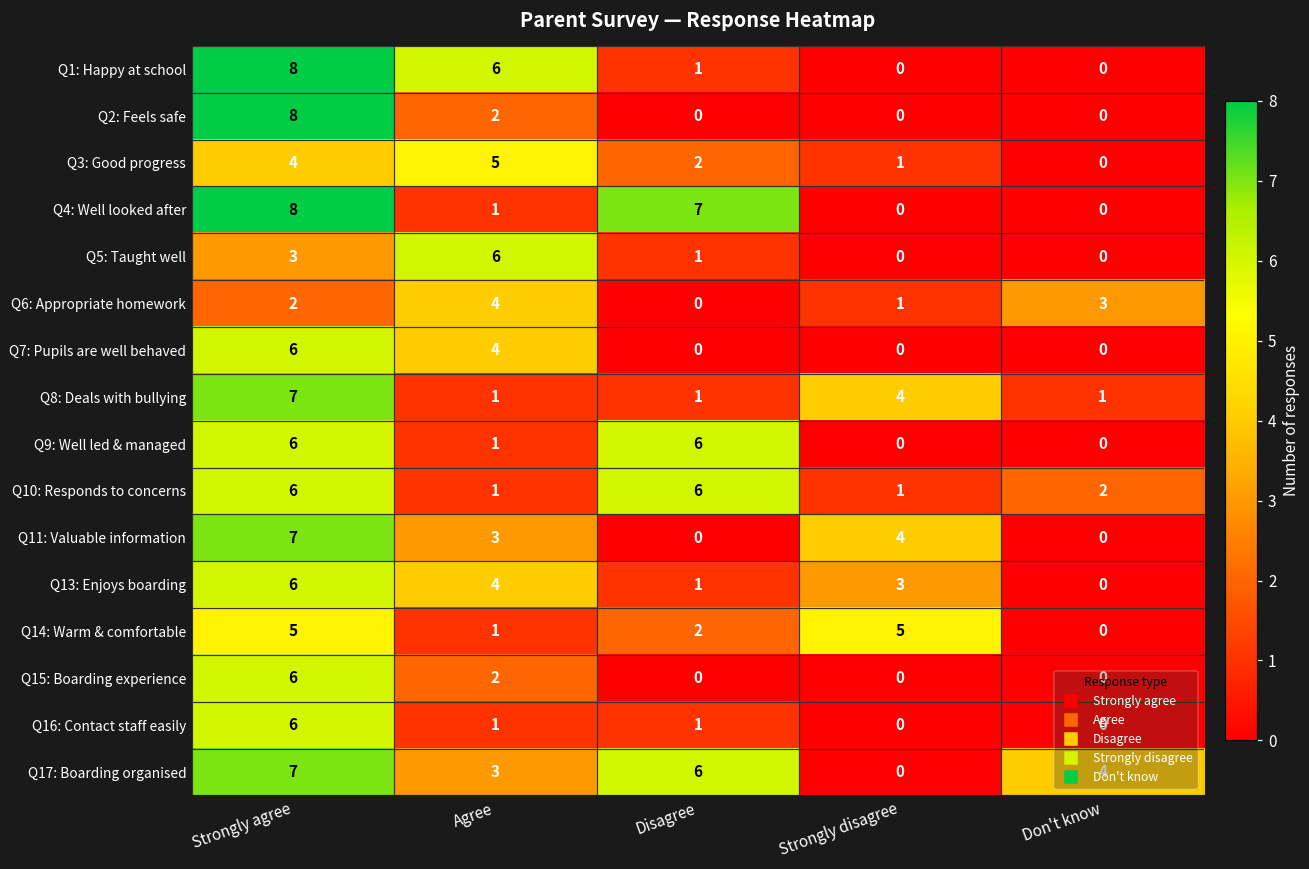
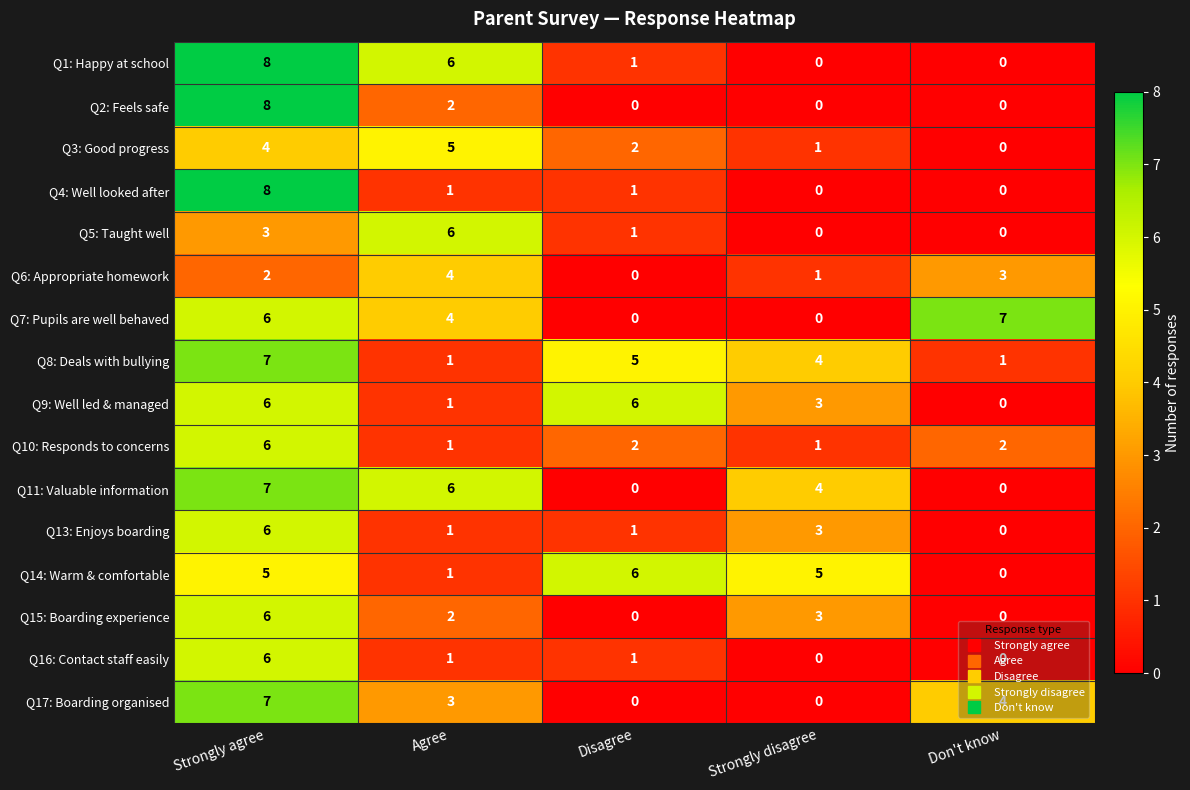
  {
    "Q1: Happy at school": {
      "Strongly agree": 8,
      "Agree": 6,
      "Disagree": 1,
      "Strongly disagree": 0,
      "Don't know": 0
    },
    "Q2: Feels safe": {
      "Strongly agree": 8,
      "Agree": 2,
      "Disagree": 0,
      "Strongly disagree": 0,
      "Don't know": 0
    },
    "Q3: Good progress": {
      "Strongly agree": 4,
      "Agree": 5,
      "Disagree": 2,
      "Strongly disagree": 1,
      "Don't know": 0
    },
    "Q4: Well looked after": {
      "Strongly agree": 8,
      "Agree": 1,
-     "Disagree": 7,
+     "Disagree": 1,
      "Strongly disagree": 0,
      "Don't know": 0
    },
    "Q5: Taught well": {
      "Strongly agree": 3,
      "Agree": 6,
      "Disagree": 1,
      "Strongly disagree": 0,
      "Don't know": 0
    },
    "Q6: Appropriate homework": {
      "Strongly agree": 2,
      "Agree": 4,
      "Disagree": 0,
      "Strongly disagree": 1,
      "Don't know": 3
    },
    "Q7: Pupils are well behaved": {
      "Strongly agree": 6,
      "Agree": 4,
      "Disagree": 0,
      "Strongly disagree": 0,
-     "Don't know": 0
+     "Don't know": 7
    },
    "Q8: Deals with bullying": {
      "Strongly agree": 7,
      "Agree": 1,
-     "Disagree": 1,
+     "Disagree": 5,
      "Strongly disagree": 4,
      "Don't know": 1
    },
    "Q9: Well led & managed": {
      "Strongly agree": 6,
      "Agree": 1,
      "Disagree": 6,
-     "Strongly disagree": 0,
+     "Strongly disagree": 3,
      "Don't know": 0
    },
    "Q10: Responds to concerns": {
      "Strongly agree": 6,
      "Agree": 1,
-     "Disagree": 6,
+     "Disagree": 2,
      "Strongly disagree": 1,
      "Don't know": 2
    },
    "Q11: Valuable information": {
      "Strongly agree": 7,
-     "Agree": 3,
+     "Agree": 6,
      "Disagree": 0,
      "Strongly disagree": 4,
      "Don't know": 0
    },
    "Q13: Enjoys boarding": {
      "Strongly agree": 6,
-     "Agree": 4,
+     "Agree": 1,
      "Disagree": 1,
      "Strongly disagree": 3,
      "Don't know": 0
    },
    "Q14: Warm & comfortable": {
      "Strongly agree": 5,
      "Agree": 1,
-     "Disagree": 2,
+     "Disagree": 6,
      "Strongly disagree": 5,
      "Don't know": 0
    },
    "Q15: Boarding experience": {
      "Strongly agree": 6,
      "Agree": 2,
      "Disagree": 0,
-     "Strongly disagree": 0
+     "Strongly disagree": 3
    },
    "Q16: Contact staff easily": {
      "Strongly agree": 6,
      "Agree": 1,
      "Disagree": 1,
      "Strongly disagree": 0
    },
    "Q17: Boarding organised": {
      "Strongly agree": 7,
      "Agree": 3,
-     "Disagree": 6,
+     "Disagree": 0,
      "Strongly disagree": 0
    }
  }
